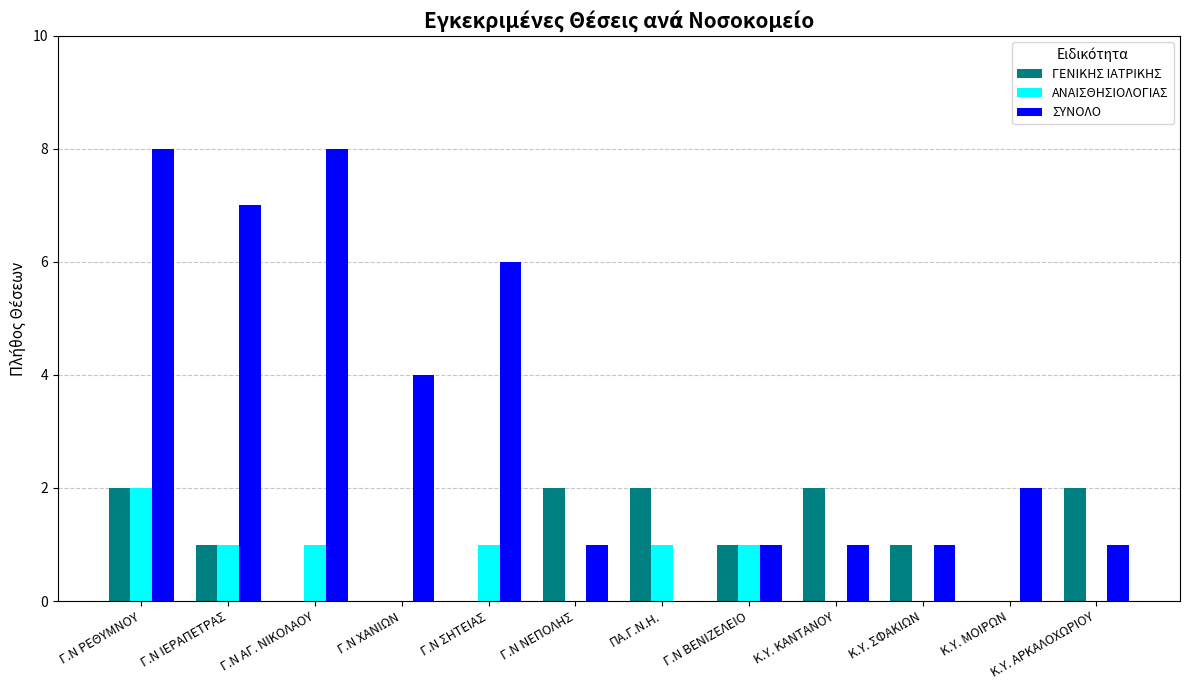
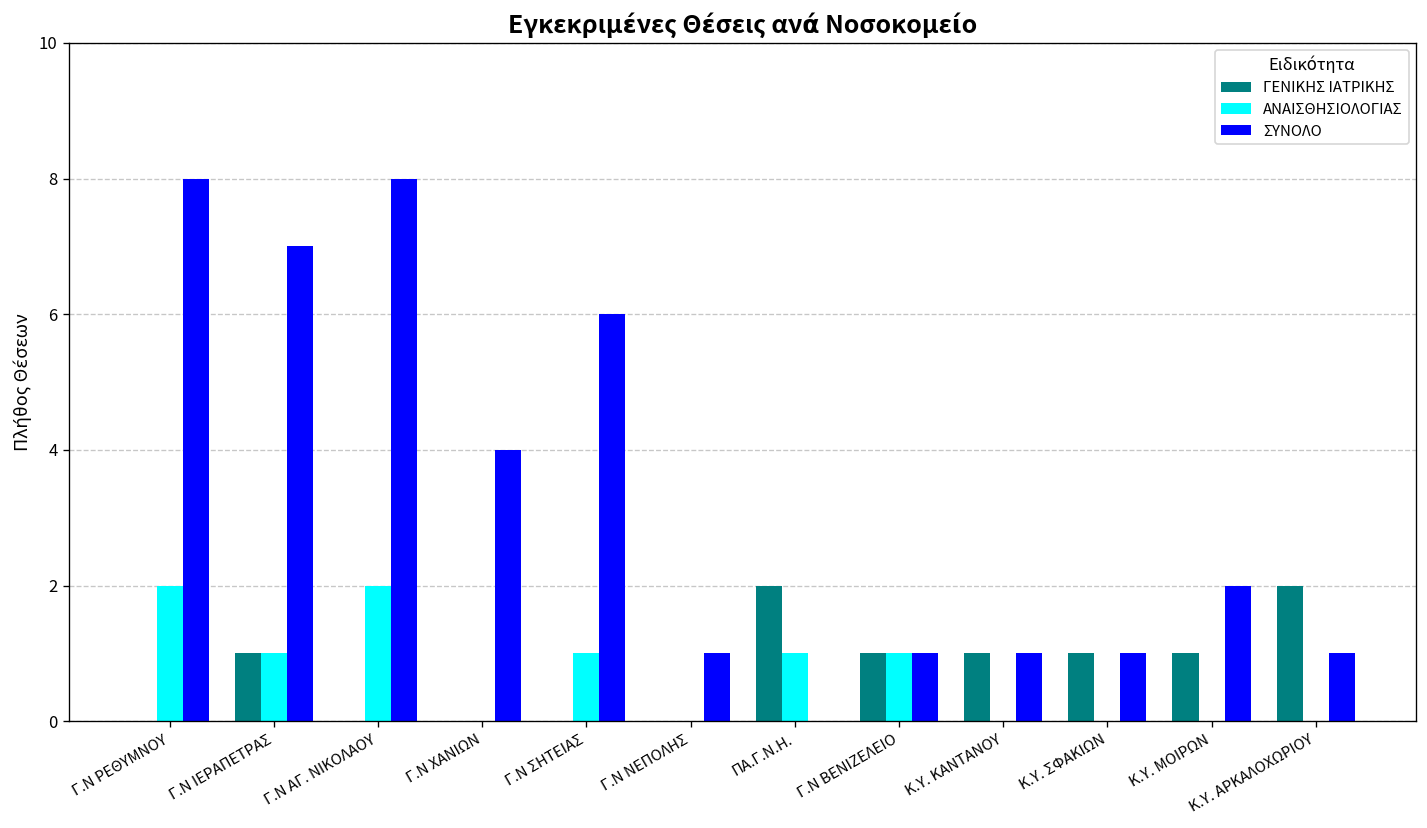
  {
    "ΓΕΝΙΚΗΣ ΙΑΤΡΙΚΗΣ": {
-     "Γ.Ν ΡΕΘΥΜΝΟΥ": 2,
+     "Γ.Ν ΡΕΘΥΜΝΟΥ": 0,
      "Γ.Ν ΙΕΡΑΠΕΤΡΑΣ": 1,
      "Γ.Ν ΑΓ. ΝΙΚΟΛΑΟΥ": 0,
      "Γ.Ν ΧΑΝΙΩΝ": 0,
      "Γ.Ν ΣΗΤΕΙΑΣ": 0,
-     "Γ.Ν ΝΕΠΟΛΗΣ": 2,
+     "Γ.Ν ΝΕΠΟΛΗΣ": 0,
      "ΠΑ.Γ.Ν.Η.": 2,
      "Γ.Ν ΒΕΝΙΖΕΛΕΙΟ": 1,
-     "Κ.Υ. ΚΑΝΤΑΝΟΥ": 2,
+     "Κ.Υ. ΚΑΝΤΑΝΟΥ": 1,
      "Κ.Υ. ΣΦΑΚΙΩΝ": 1,
-     "Κ.Υ. ΜΟΙΡΩΝ": 0,
+     "Κ.Υ. ΜΟΙΡΩΝ": 1,
      "Κ.Υ. ΑΡΚΑΛΟΧΩΡΙΟΥ": 2
    },
    "ΑΝΑΙΣΘΗΣΙΟΛΟΓΙΑΣ": {
      "Γ.Ν ΡΕΘΥΜΝΟΥ": 2,
      "Γ.Ν ΙΕΡΑΠΕΤΡΑΣ": 1,
-     "Γ.Ν ΑΓ. ΝΙΚΟΛΑΟΥ": 1,
+     "Γ.Ν ΑΓ. ΝΙΚΟΛΑΟΥ": 2,
      "Γ.Ν ΧΑΝΙΩΝ": 0,
      "Γ.Ν ΣΗΤΕΙΑΣ": 1,
      "Γ.Ν ΝΕΠΟΛΗΣ": 0,
      "ΠΑ.Γ.Ν.Η.": 1,
      "Γ.Ν ΒΕΝΙΖΕΛΕΙΟ": 1,
      "Κ.Υ. ΚΑΝΤΑΝΟΥ": 0,
      "Κ.Υ. ΣΦΑΚΙΩΝ": 0,
      "Κ.Υ. ΜΟΙΡΩΝ": 0,
      "Κ.Υ. ΑΡΚΑΛΟΧΩΡΙΟΥ": 0
    },
    "ΣΥΝΟΛΟ": {
      "Γ.Ν ΡΕΘΥΜΝΟΥ": 8,
      "Γ.Ν ΙΕΡΑΠΕΤΡΑΣ": 7,
      "Γ.Ν ΑΓ. ΝΙΚΟΛΑΟΥ": 8,
      "Γ.Ν ΧΑΝΙΩΝ": 4,
      "Γ.Ν ΣΗΤΕΙΑΣ": 6,
      "Γ.Ν ΝΕΠΟΛΗΣ": 1,
      "ΠΑ.Γ.Ν.Η.": 0,
      "Γ.Ν ΒΕΝΙΖΕΛΕΙΟ": 1,
      "Κ.Υ. ΚΑΝΤΑΝΟΥ": 1,
      "Κ.Υ. ΣΦΑΚΙΩΝ": 1,
      "Κ.Υ. ΜΟΙΡΩΝ": 2,
      "Κ.Υ. ΑΡΚΑΛΟΧΩΡΙΟΥ": 1
    }
  }
